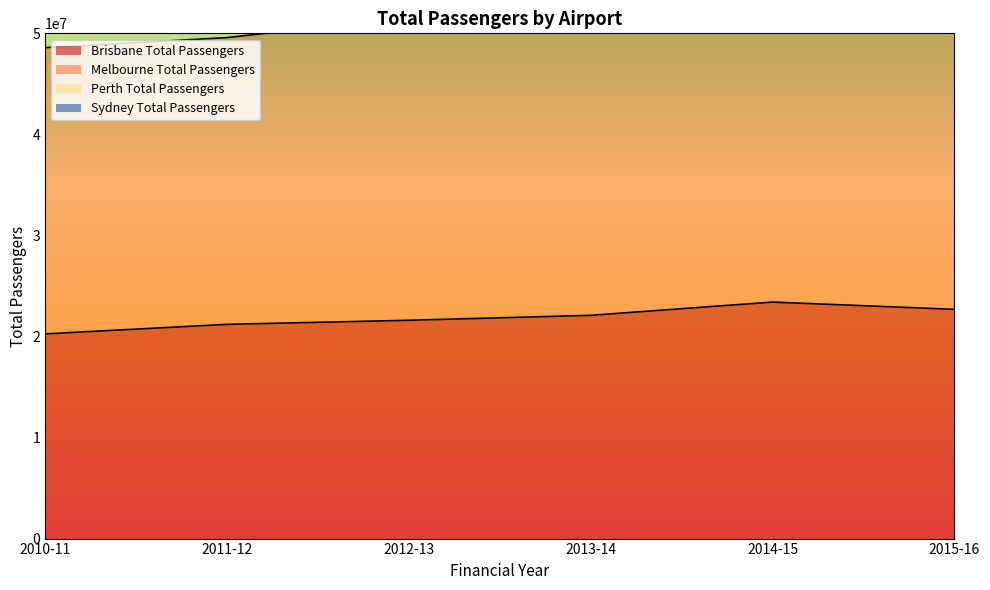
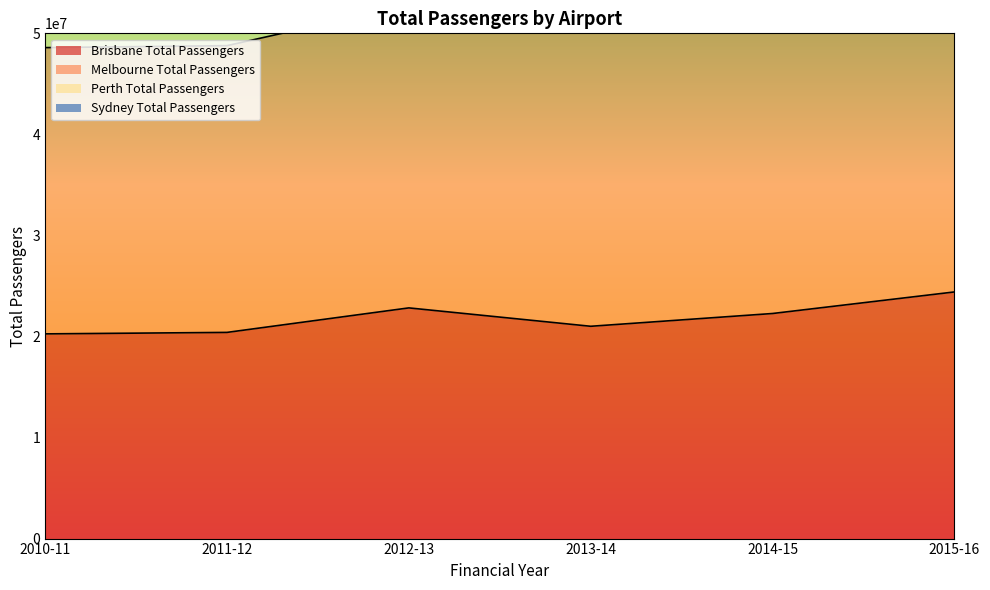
  {
    "Brisbane Total Passengers": {
      "2010-11": 20300000,
-     "2011-12": 21200000,
-     "2012-13": 21600000,
-     "2013-14": 22100000,
-     "2014-15": 23400000,
-     "2015-16": 22700000
+     "2011-12": 20400000,
+     "2012-13": 22800000,
+     "2013-14": 21000000,
+     "2014-15": 22300000,
+     "2015-16": 24400000
    },
    "Melbourne Total Passengers": {
      "2010-11": 28300000
    }
  }
